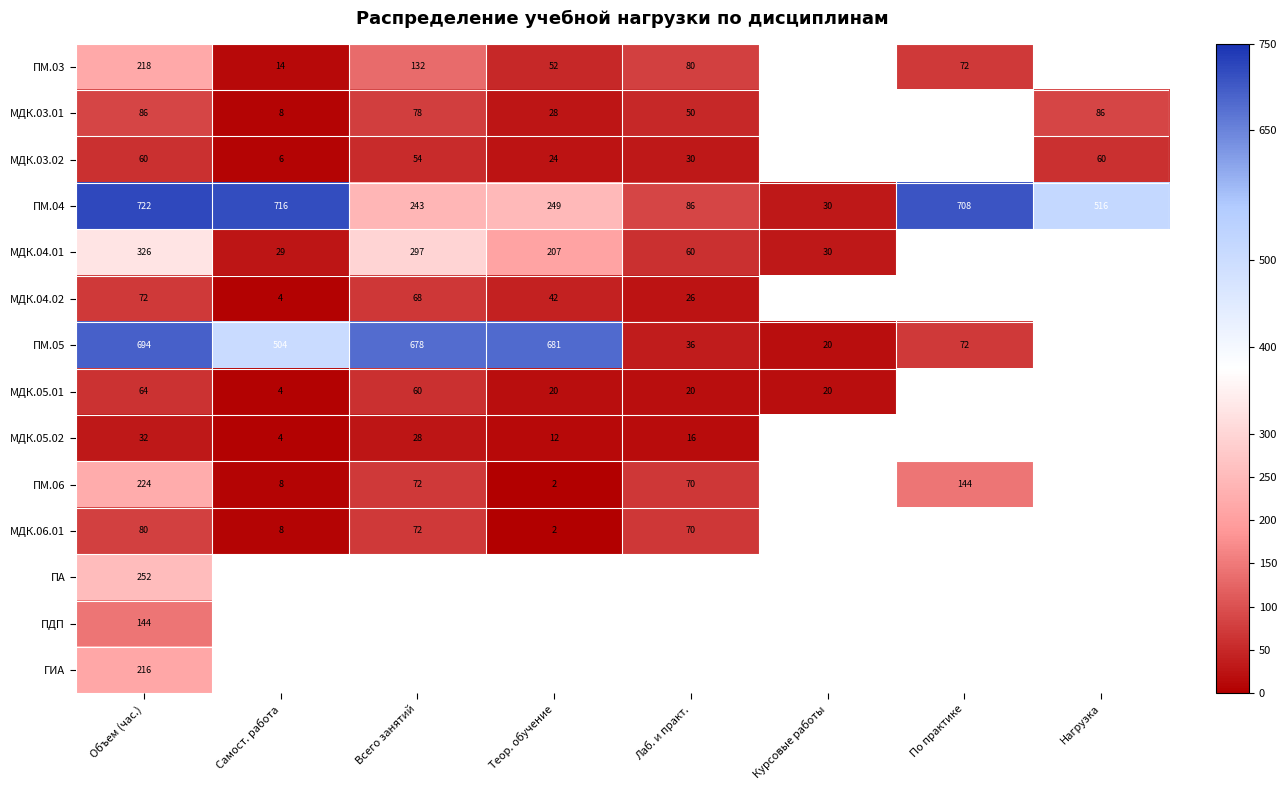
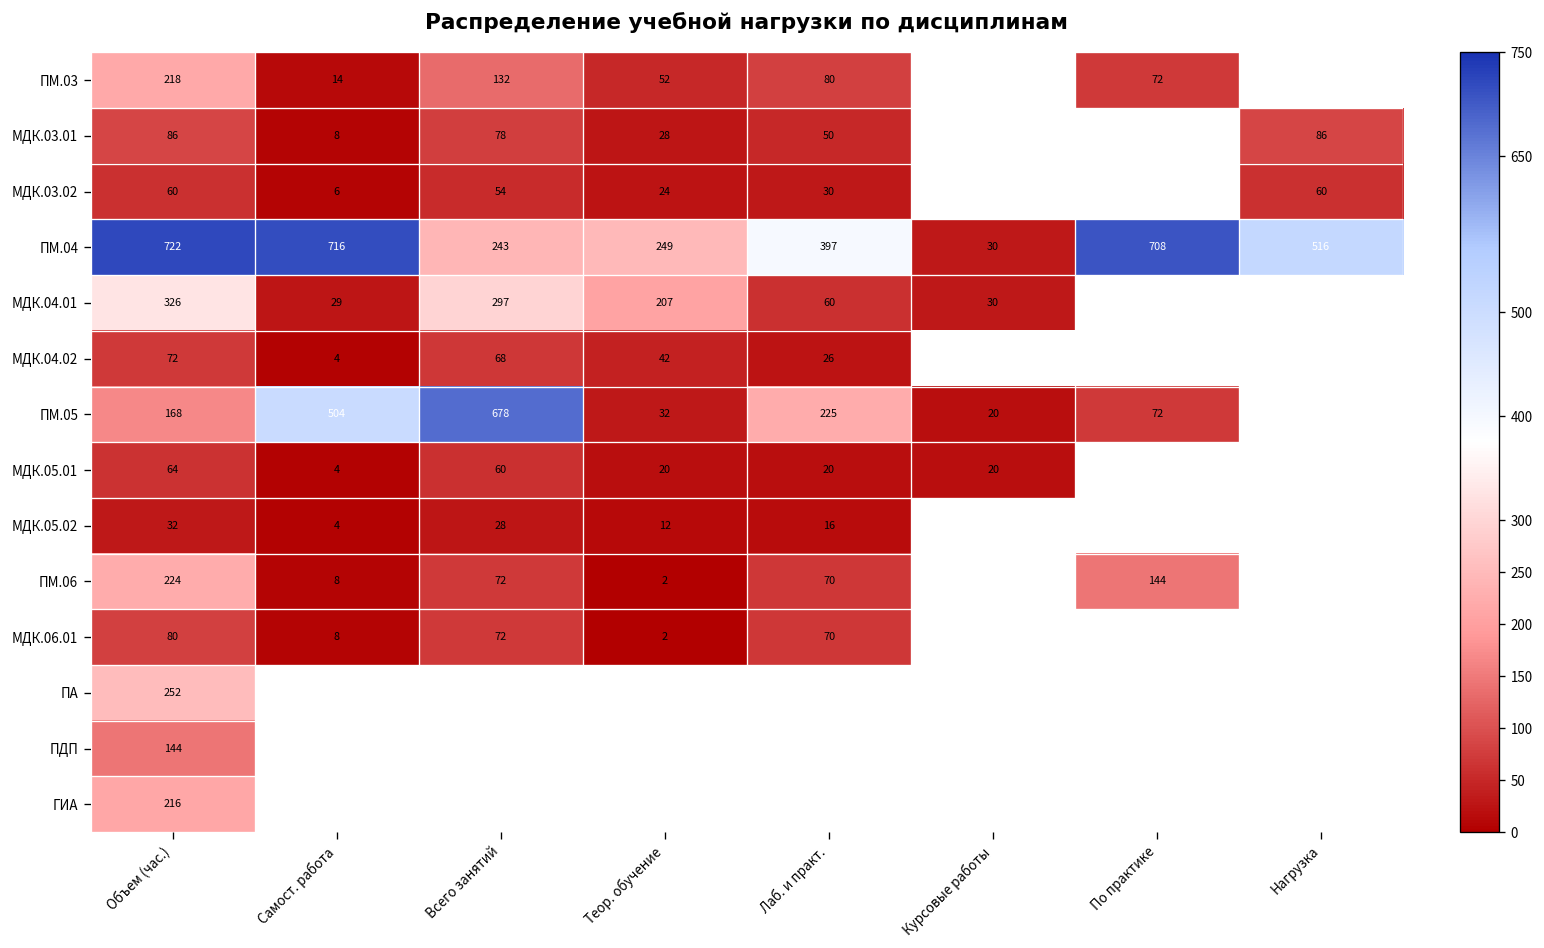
  {
    "ПМ.03": {
      "Объем (час.)": 218,
      "Самост. работа": 14,
      "Всего занятий": 132,
      "Теор. обучение": 52,
      "Лаб. и практ.": 80,
      "По практике": 72
    },
    "МДК.03.01": {
      "Объем (час.)": 86,
      "Самост. работа": 8,
      "Всего занятий": 78,
      "Теор. обучение": 28,
      "Лаб. и практ.": 50,
      "Нагрузка": 86
    },
    "МДК.03.02": {
      "Объем (час.)": 60,
      "Самост. работа": 6,
      "Всего занятий": 54,
      "Теор. обучение": 24,
      "Лаб. и практ.": 30,
      "Нагрузка": 60
    },
    "ПМ.04": {
      "Объем (час.)": 722,
      "Самост. работа": 716,
      "Всего занятий": 243,
      "Теор. обучение": 249,
-     "Лаб. и практ.": 86,
+     "Лаб. и практ.": 397,
      "Курсовые работы": 30,
      "По практике": 708,
      "Нагрузка": 516
    },
    "МДК.04.01": {
      "Объем (час.)": 326,
      "Самост. работа": 29,
      "Всего занятий": 297,
      "Теор. обучение": 207,
      "Лаб. и практ.": 60,
      "Курсовые работы": 30
    },
    "МДК.04.02": {
      "Объем (час.)": 72,
      "Самост. работа": 4,
      "Всего занятий": 68,
      "Теор. обучение": 42,
      "Лаб. и практ.": 26
    },
    "ПМ.05": {
-     "Объем (час.)": 694,
+     "Объем (час.)": 168,
      "Самост. работа": 504,
      "Всего занятий": 678,
-     "Теор. обучение": 681,
-     "Лаб. и практ.": 36,
+     "Теор. обучение": 32,
+     "Лаб. и практ.": 225,
      "Курсовые работы": 20,
      "По практике": 72
    },
    "МДК.05.01": {
      "Объем (час.)": 64,
      "Самост. работа": 4,
      "Всего занятий": 60,
      "Теор. обучение": 20,
      "Лаб. и практ.": 20,
      "Курсовые работы": 20
    },
    "МДК.05.02": {
      "Объем (час.)": 32,
      "Самост. работа": 4,
      "Всего занятий": 28,
      "Теор. обучение": 12,
      "Лаб. и практ.": 16
    },
    "ПМ.06": {
      "Объем (час.)": 224,
      "Самост. работа": 8,
      "Всего занятий": 72,
      "Теор. обучение": 2,
      "Лаб. и практ.": 70,
      "По практике": 144
    },
    "МДК.06.01": {
      "Объем (час.)": 80,
      "Самост. работа": 8,
      "Всего занятий": 72,
      "Теор. обучение": 2,
      "Лаб. и практ.": 70
    },
    "ПА": {
      "Объем (час.)": 252
    },
    "ПДП": {
      "Объем (час.)": 144
    },
    "ГИА": {
      "Объем (час.)": 216
    }
  }
